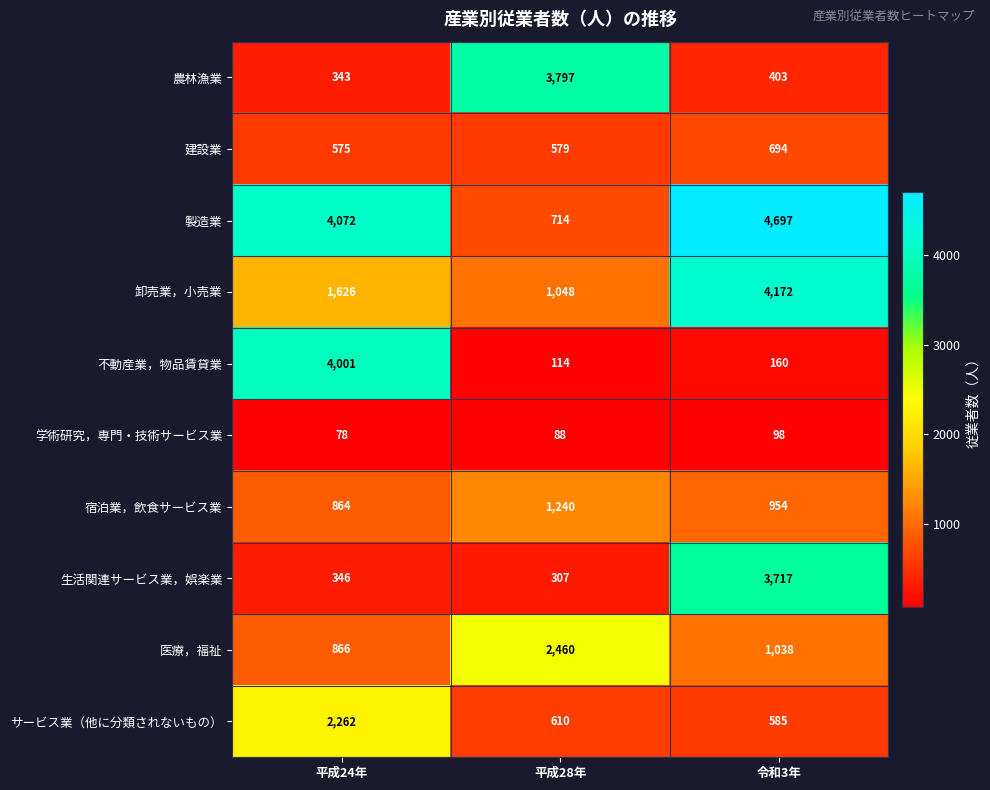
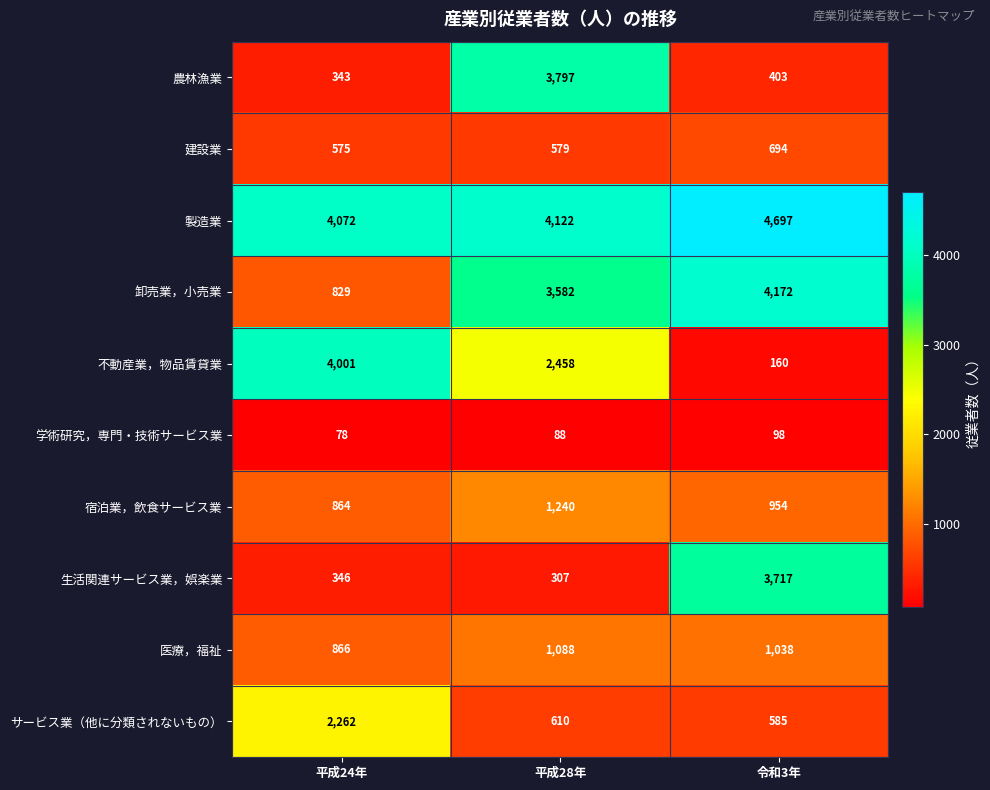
  {
    "農林漁業": {
      "平成24年": "343",
      "平成28年": "3,797",
      "令和3年": "403"
    },
    "建設業": {
      "平成24年": "575",
      "平成28年": "579",
      "令和3年": "694"
    },
    "製造業": {
      "平成24年": "4,072",
-     "平成28年": "714",
+     "平成28年": "4,122",
      "令和3年": "4,697"
    },
    "卸売業，小売業": {
-     "平成24年": "1,626",
-     "平成28年": "1,048",
+     "平成24年": "829",
+     "平成28年": "3,582",
      "令和3年": "4,172"
    },
    "不動産業，物品賃貸業": {
      "平成24年": "4,001",
-     "平成28年": "114",
+     "平成28年": "2,458",
      "令和3年": "160"
    },
    "学術研究，専門・技術サービス業": {
      "平成24年": "78",
      "平成28年": "88",
      "令和3年": "98"
    },
    "宿泊業，飲食サービス業": {
      "平成24年": "864",
      "平成28年": "1,240",
      "令和3年": "954"
    },
    "生活関連サービス業，娯楽業": {
      "平成24年": "346",
      "平成28年": "307",
      "令和3年": "3,717"
    },
    "医療，福祉": {
      "平成24年": "866",
-     "平成28年": "2,460",
+     "平成28年": "1,088",
      "令和3年": "1,038"
    },
    "サービス業（他に分類されないもの）": {
      "平成24年": "2,262",
      "平成28年": "610",
      "令和3年": "585"
    }
  }
